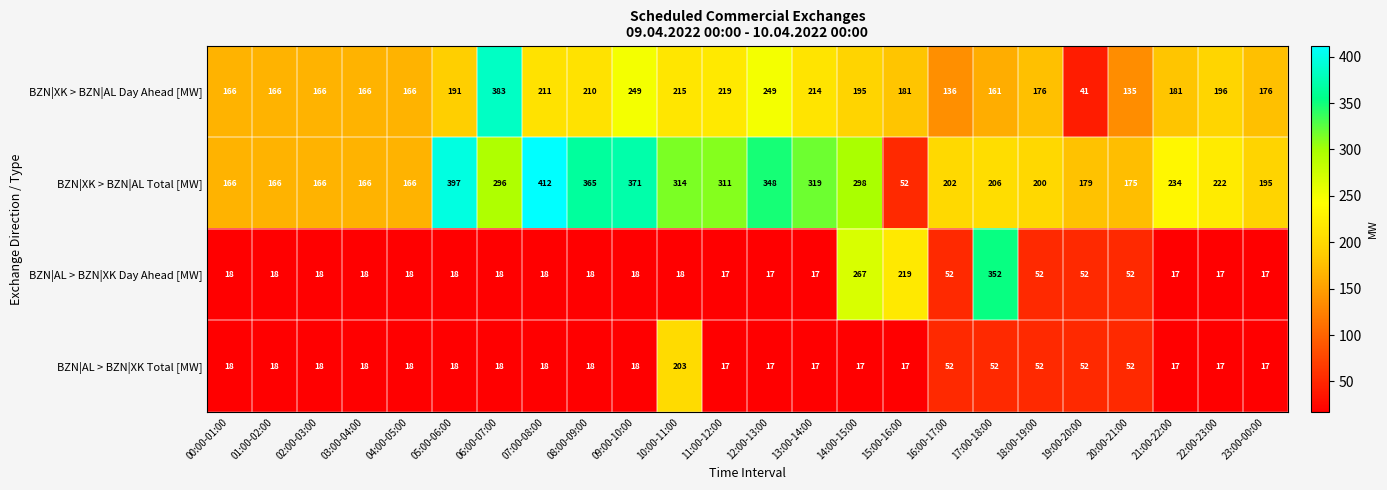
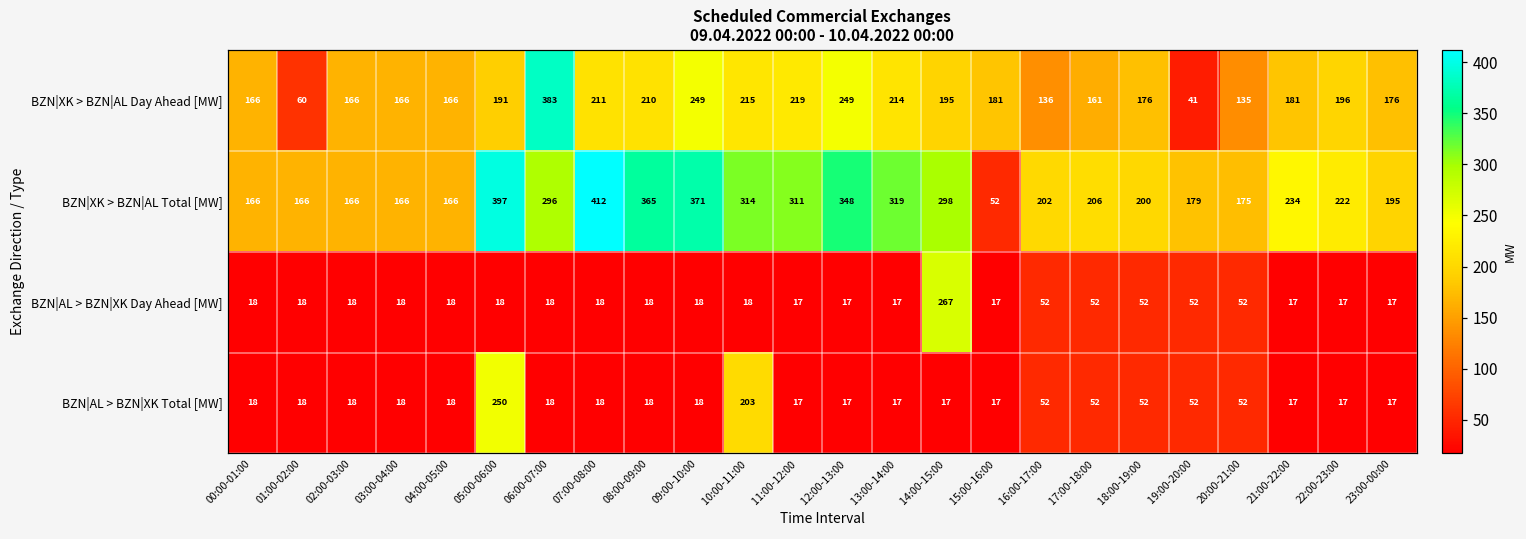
  {
    "BZN|XK > BZN|AL Day Ahead [MW]": {
      "00:00-01:00": 166,
-     "01:00-02:00": 166,
+     "01:00-02:00": 60,
      "02:00-03:00": 166,
      "03:00-04:00": 166,
      "04:00-05:00": 166,
      "05:00-06:00": 191,
      "06:00-07:00": 383,
      "07:00-08:00": 211,
      "08:00-09:00": 210,
      "09:00-10:00": 249,
      "10:00-11:00": 215,
      "11:00-12:00": 219,
      "12:00-13:00": 249,
      "13:00-14:00": 214,
      "14:00-15:00": 195,
      "15:00-16:00": 181,
      "16:00-17:00": 136,
      "17:00-18:00": 161,
      "18:00-19:00": 176,
      "19:00-20:00": 41,
      "20:00-21:00": 135,
      "21:00-22:00": 181,
      "22:00-23:00": 196,
      "23:00-00:00": 176
    },
    "BZN|XK > BZN|AL Total [MW]": {
      "00:00-01:00": 166,
      "01:00-02:00": 166,
      "02:00-03:00": 166,
      "03:00-04:00": 166,
      "04:00-05:00": 166,
      "05:00-06:00": 397,
      "06:00-07:00": 296,
      "07:00-08:00": 412,
      "08:00-09:00": 365,
      "09:00-10:00": 371,
      "10:00-11:00": 314,
      "11:00-12:00": 311,
      "12:00-13:00": 348,
      "13:00-14:00": 319,
      "14:00-15:00": 298,
      "15:00-16:00": 52,
      "16:00-17:00": 202,
      "17:00-18:00": 206,
      "18:00-19:00": 200,
      "19:00-20:00": 179,
      "20:00-21:00": 175,
      "21:00-22:00": 234,
      "22:00-23:00": 222,
      "23:00-00:00": 195
    },
    "BZN|AL > BZN|XK Day Ahead [MW]": {
      "00:00-01:00": 18,
      "01:00-02:00": 18,
      "02:00-03:00": 18,
      "03:00-04:00": 18,
      "04:00-05:00": 18,
      "05:00-06:00": 18,
      "06:00-07:00": 18,
      "07:00-08:00": 18,
      "08:00-09:00": 18,
      "09:00-10:00": 18,
      "10:00-11:00": 18,
      "11:00-12:00": 17,
      "12:00-13:00": 17,
      "13:00-14:00": 17,
      "14:00-15:00": 267,
-     "15:00-16:00": 219,
+     "15:00-16:00": 17,
      "16:00-17:00": 52,
-     "17:00-18:00": 352,
+     "17:00-18:00": 52,
      "18:00-19:00": 52,
      "19:00-20:00": 52,
      "20:00-21:00": 52,
      "21:00-22:00": 17,
      "22:00-23:00": 17,
      "23:00-00:00": 17
    },
    "BZN|AL > BZN|XK Total [MW]": {
      "00:00-01:00": 18,
      "01:00-02:00": 18,
      "02:00-03:00": 18,
      "03:00-04:00": 18,
      "04:00-05:00": 18,
-     "05:00-06:00": 18,
+     "05:00-06:00": 250,
      "06:00-07:00": 18,
      "07:00-08:00": 18,
      "08:00-09:00": 18,
      "09:00-10:00": 18,
      "10:00-11:00": 203,
      "11:00-12:00": 17,
      "12:00-13:00": 17,
      "13:00-14:00": 17,
      "14:00-15:00": 17,
      "15:00-16:00": 17,
      "16:00-17:00": 52,
      "17:00-18:00": 52,
      "18:00-19:00": 52,
      "19:00-20:00": 52,
      "20:00-21:00": 52,
      "21:00-22:00": 17,
      "22:00-23:00": 17,
      "23:00-00:00": 17
    }
  }
